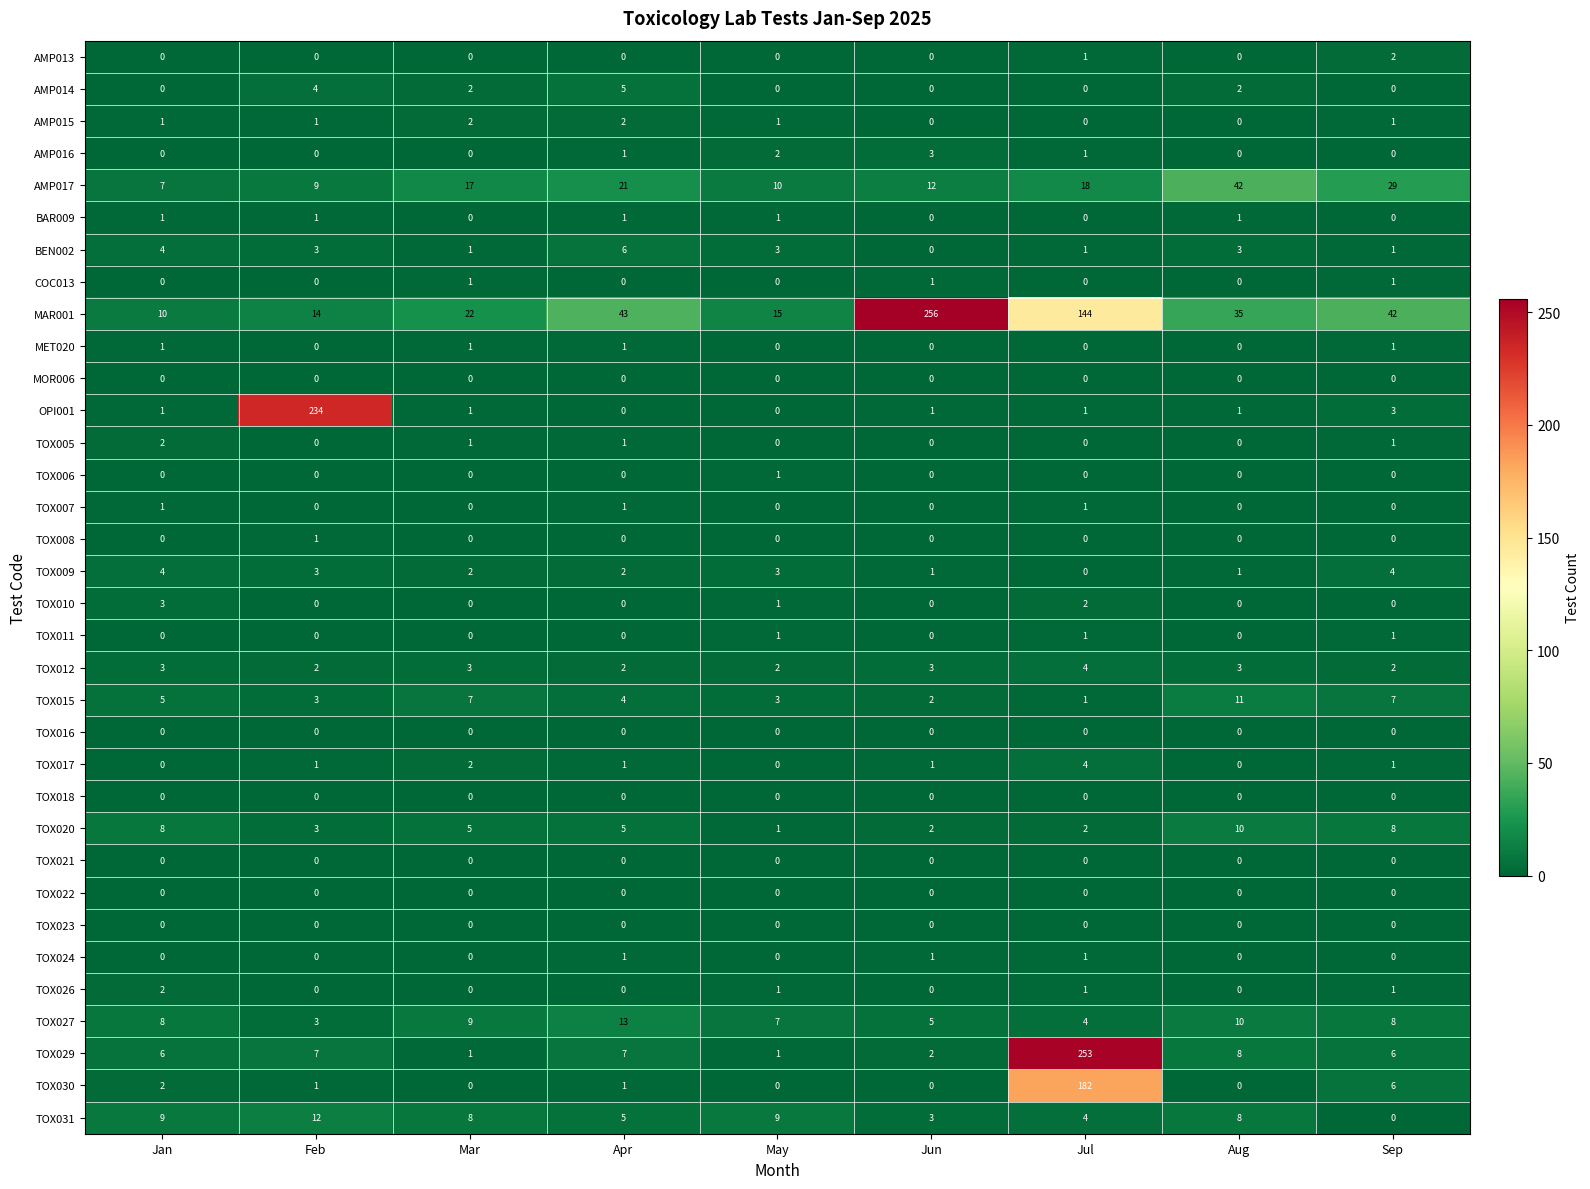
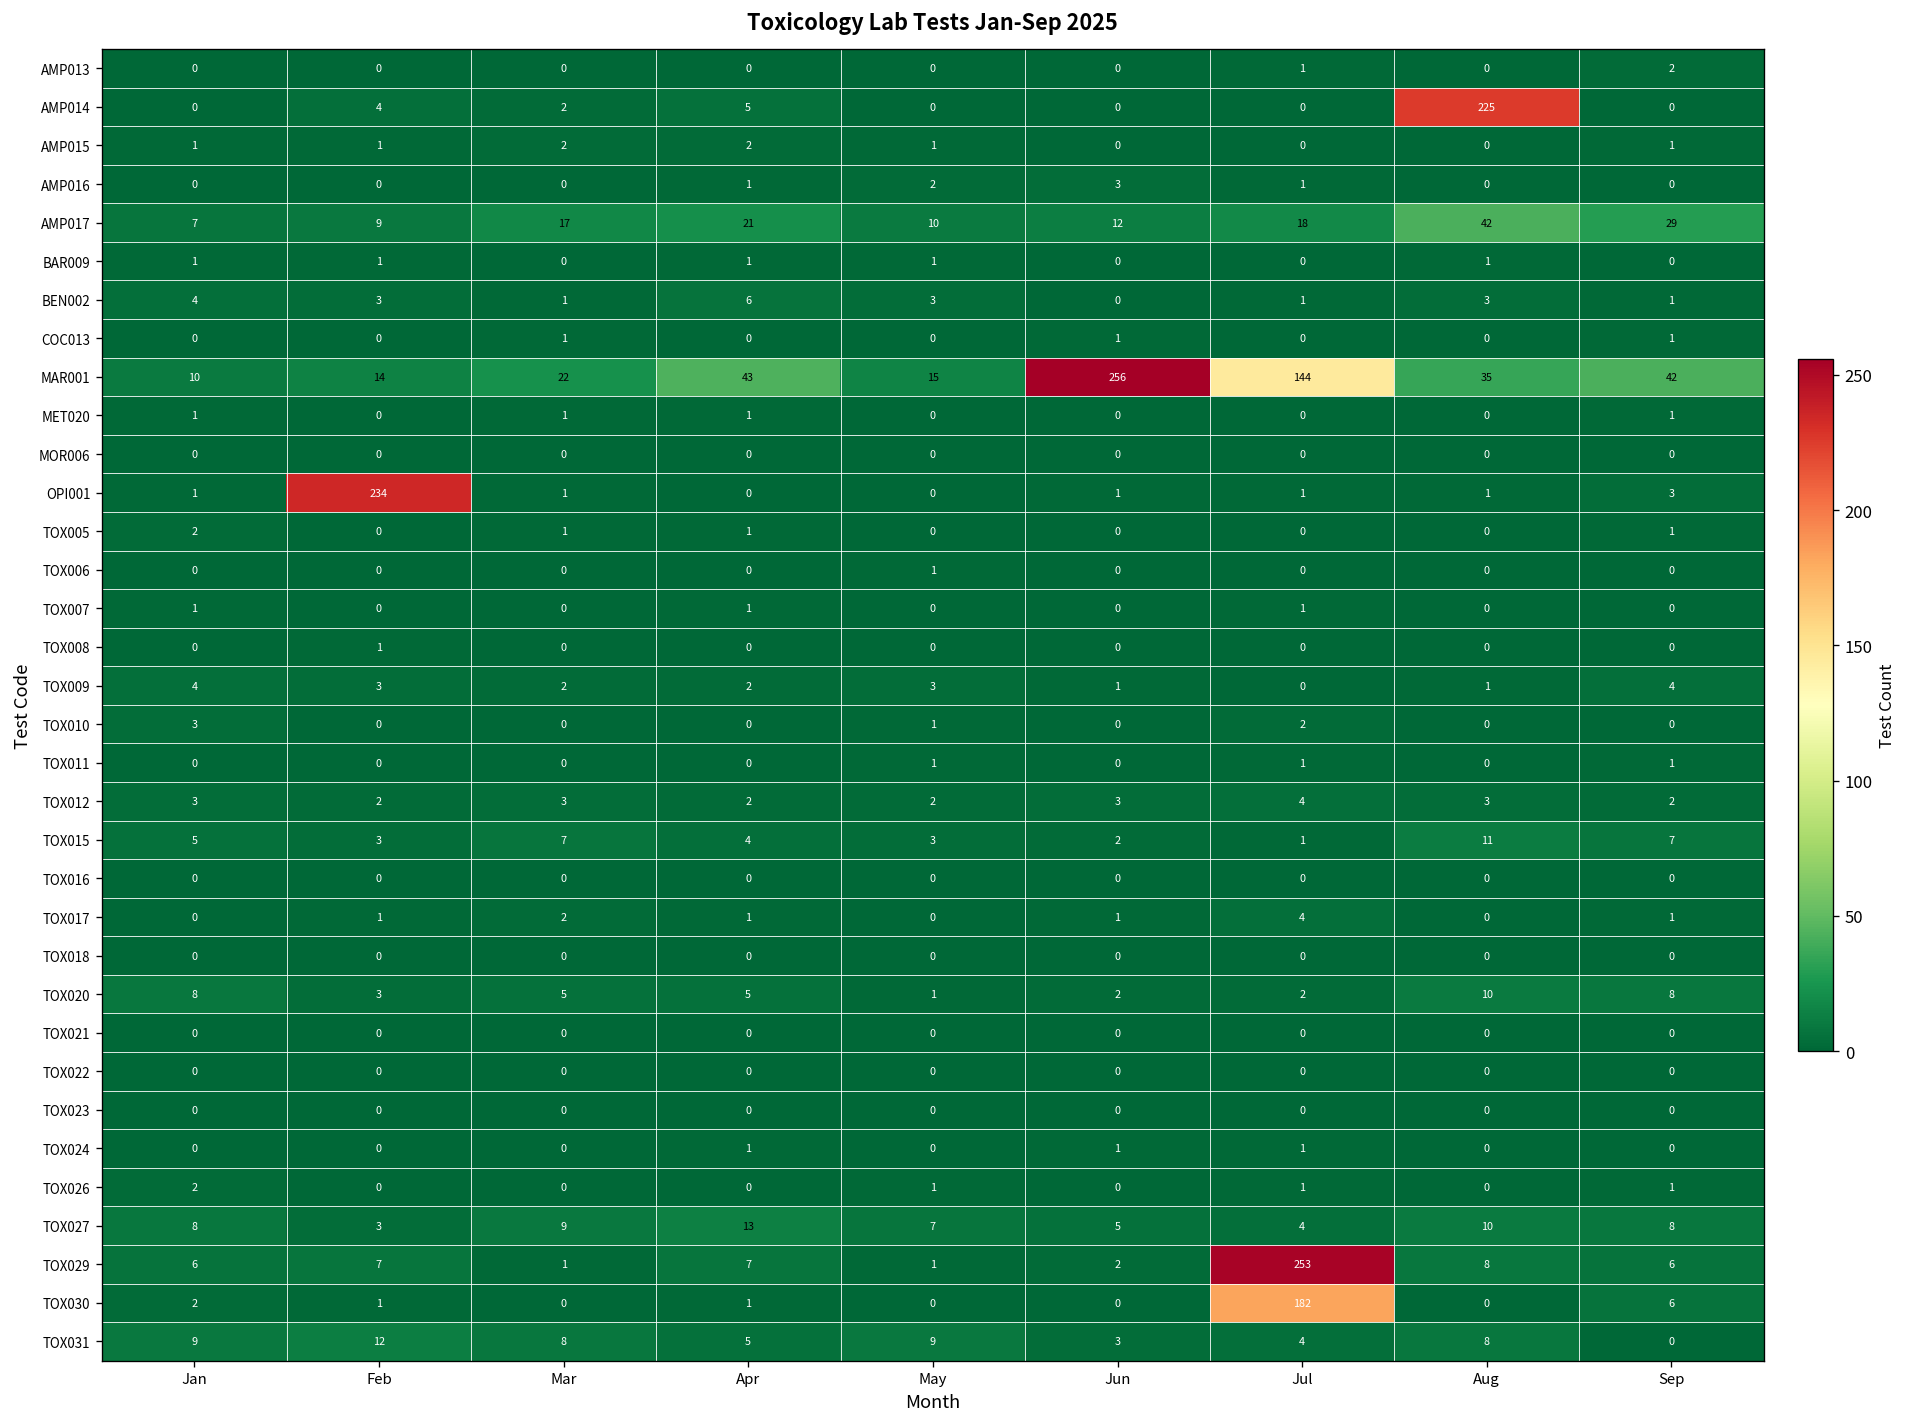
  {
    "AMP014": {
      "Jan": 0,
      "Feb": 4,
      "Mar": 2,
      "Apr": 5,
      "May": 0,
      "Jun": 0,
      "Jul": 0,
-     "Aug": 2,
+     "Aug": 225,
      "Sep": 0
    }
  }
